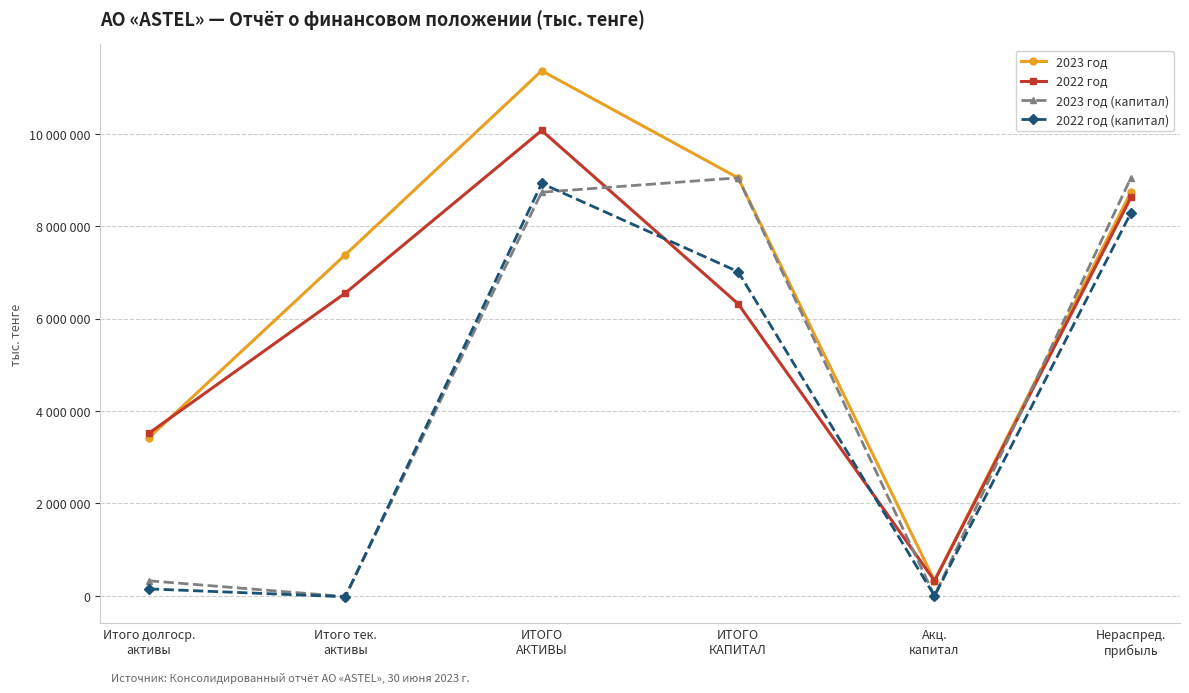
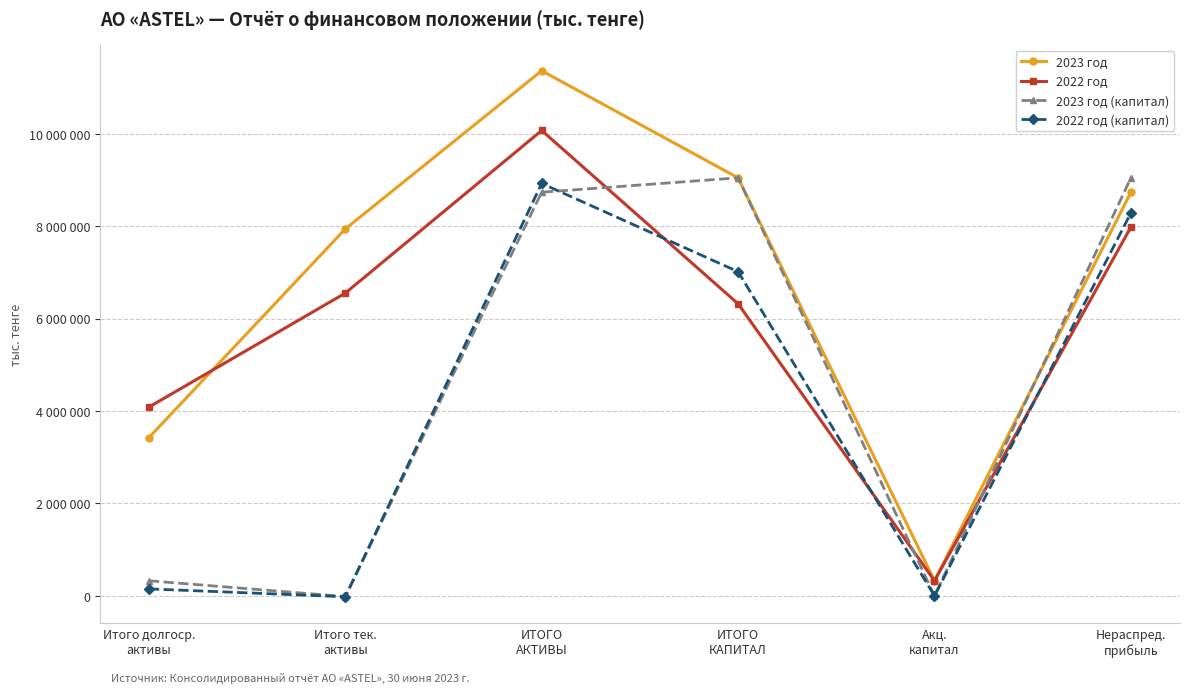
  {
    "2023 год": {
      "Итого долгоср. активы": 3400000,
-     "Итого тек. активы": 7400000,
+     "Итого тек. активы": 7900000,
      "ИТОГО АКТИВЫ": 11400000,
      "Нераспред. прибыль": 8700000
    },
    "2022 год": {
-     "Итого долгоср. активы": 3500000,
+     "Итого долгоср. активы": 4100000,
      "Итого тек. активы": 6500000,
      "ИТОГО АКТИВЫ": 10100000,
      "ИТОГО КАПИТАЛ": 6300000,
-     "Нераспред. прибыль": 8600000
+     "Нераспред. прибыль": 8000000
    },
    "2023 год (капитал)": {
      "Итого долгоср. активы": 300000,
      "ИТОГО АКТИВЫ": 8700000,
      "Нераспред. прибыль": 9000000
    },
    "2022 год (капитал)": {
      "Итого долгоср. активы": 200000,
      "ИТОГО АКТИВЫ": 8900000,
      "ИТОГО КАПИТАЛ": 7000000,
      "Нераспред. прибыль": 8300000
    }
  }
